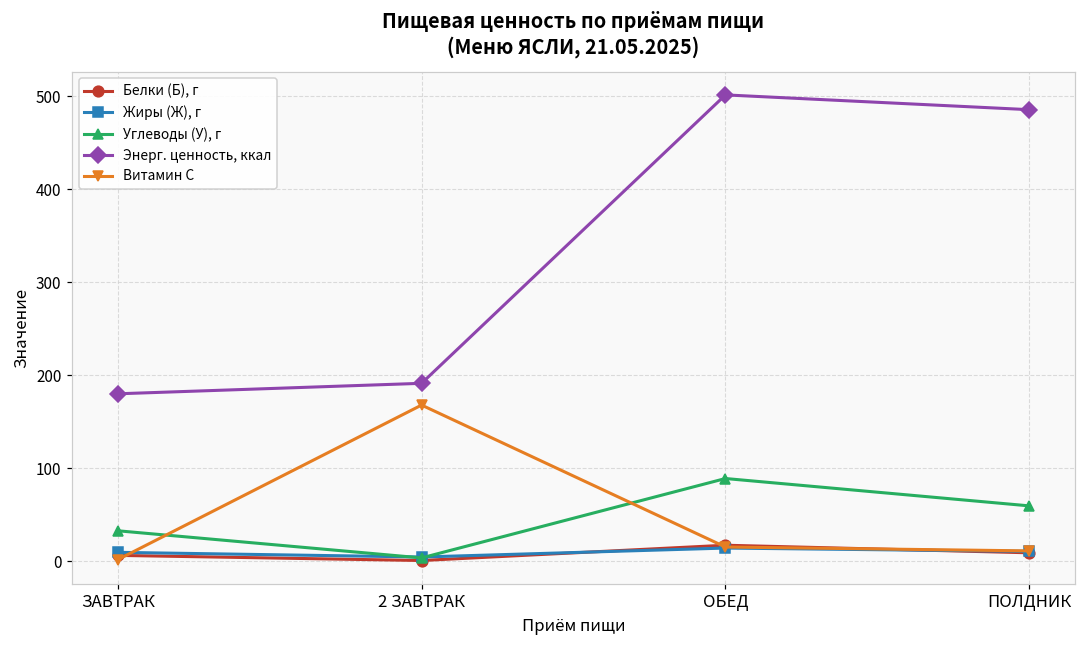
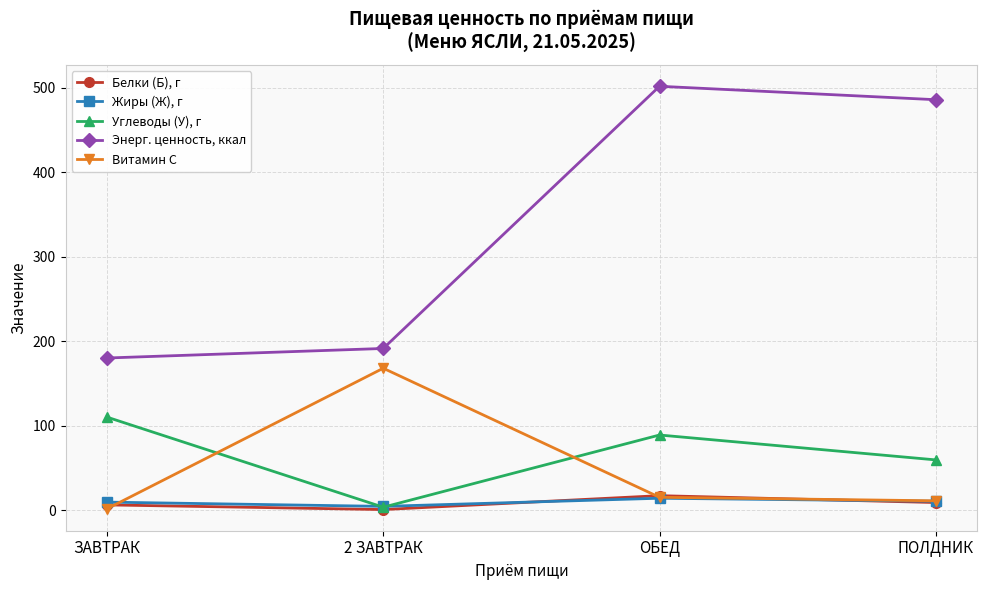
  {
    "Белки (Б), г": {
      "ЗАВТРАК": 10
    },
    "Жиры (Ж), г": {
      "ЗАВТРАК": 10
    },
    "Углеводы (У), г": {
-     "ЗАВТРАК": 30,
+     "ЗАВТРАК": 110,
      "ОБЕД": 90,
      "ПОЛДНИК": 60
    },
    "Энерг. ценность, ккал": {
      "ЗАВТРАК": 180,
      "2 ЗАВТРАК": 190,
      "ОБЕД": 500,
      "ПОЛДНИК": 490
    },
    "Витамин С": {
      "ЗАВТРАК": 0,
      "2 ЗАВТРАК": 170
    }
  }
